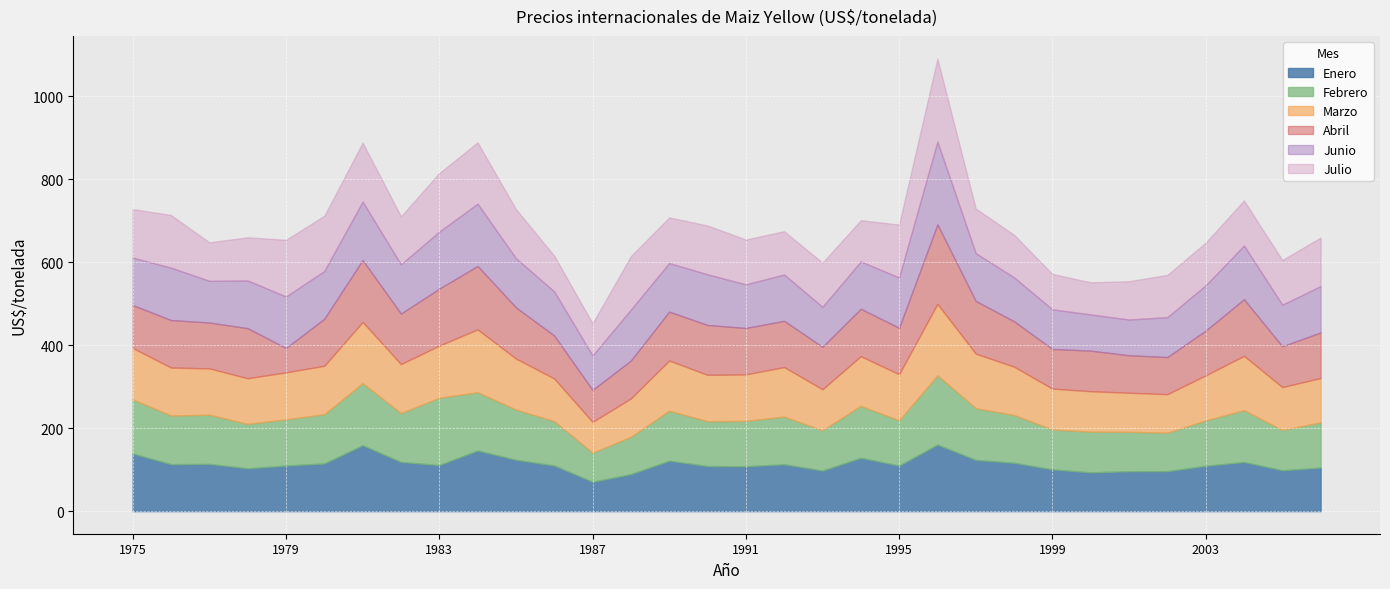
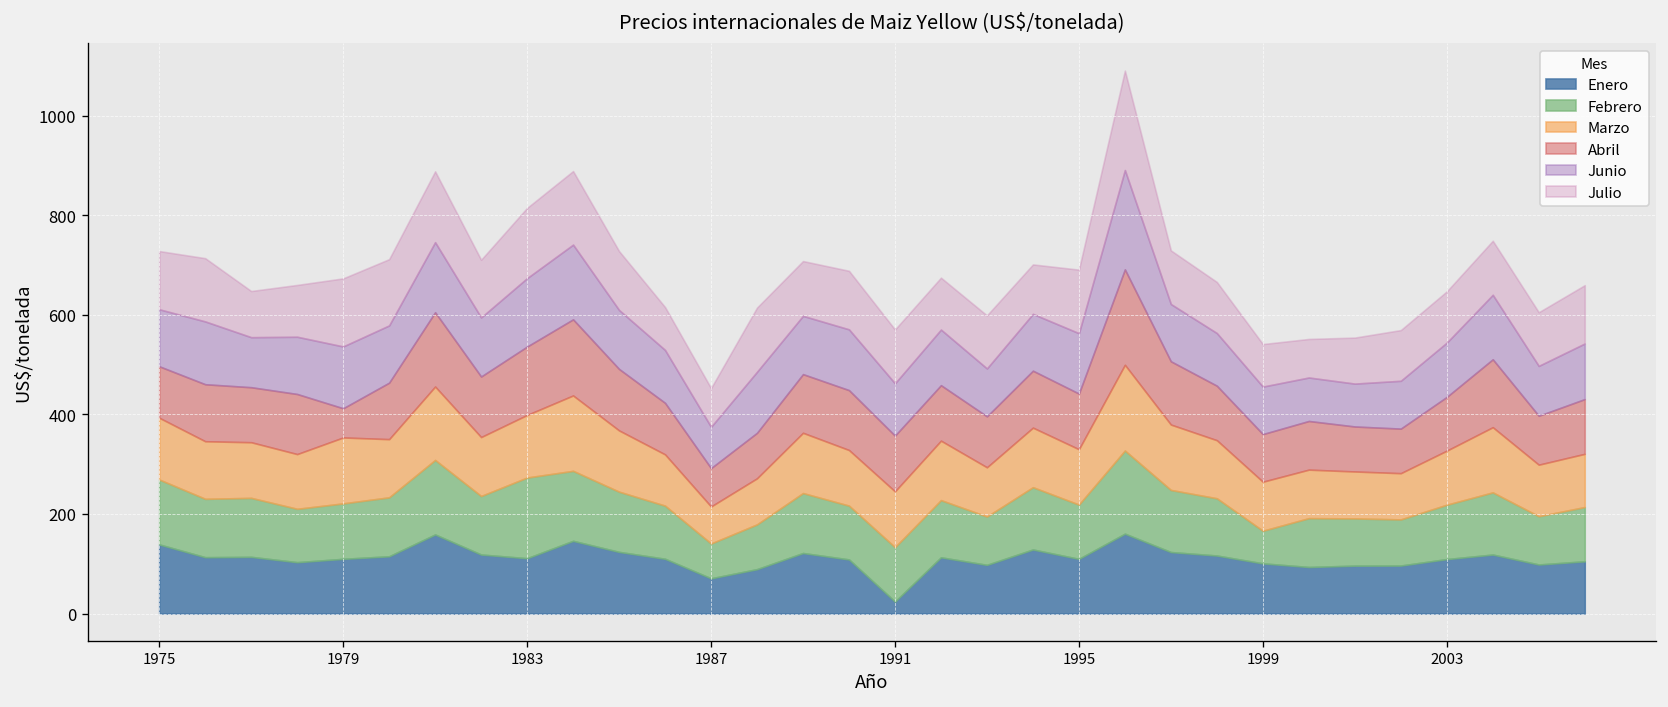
  {
    "Enero": {
      "1975": 140,
      "1979": 110,
      "1983": 110,
      "1987": 70,
-     "1991": 110,
+     "1991": 20,
      "1995": 110,
      "1999": 100,
      "2003": 110
    },
    "Febrero": {
      "1975": 130,
      "1979": 110,
      "1983": 160,
      "1987": 70,
      "1991": 110,
      "1995": 110,
-     "1999": 100,
+     "1999": 70,
      "2003": 110
    },
    "Marzo": {
      "1975": 120,
-     "1979": 110,
+     "1979": 130,
      "1983": 130,
      "1987": 70,
      "1991": 110,
      "1995": 110,
      "1999": 100,
      "2003": 110
    },
    "Abril": {
      "1975": 100,
      "1979": 60,
      "1983": 140,
      "1987": 80,
      "1991": 110,
      "1995": 110,
      "1999": 100,
      "2003": 110
    }
  }
